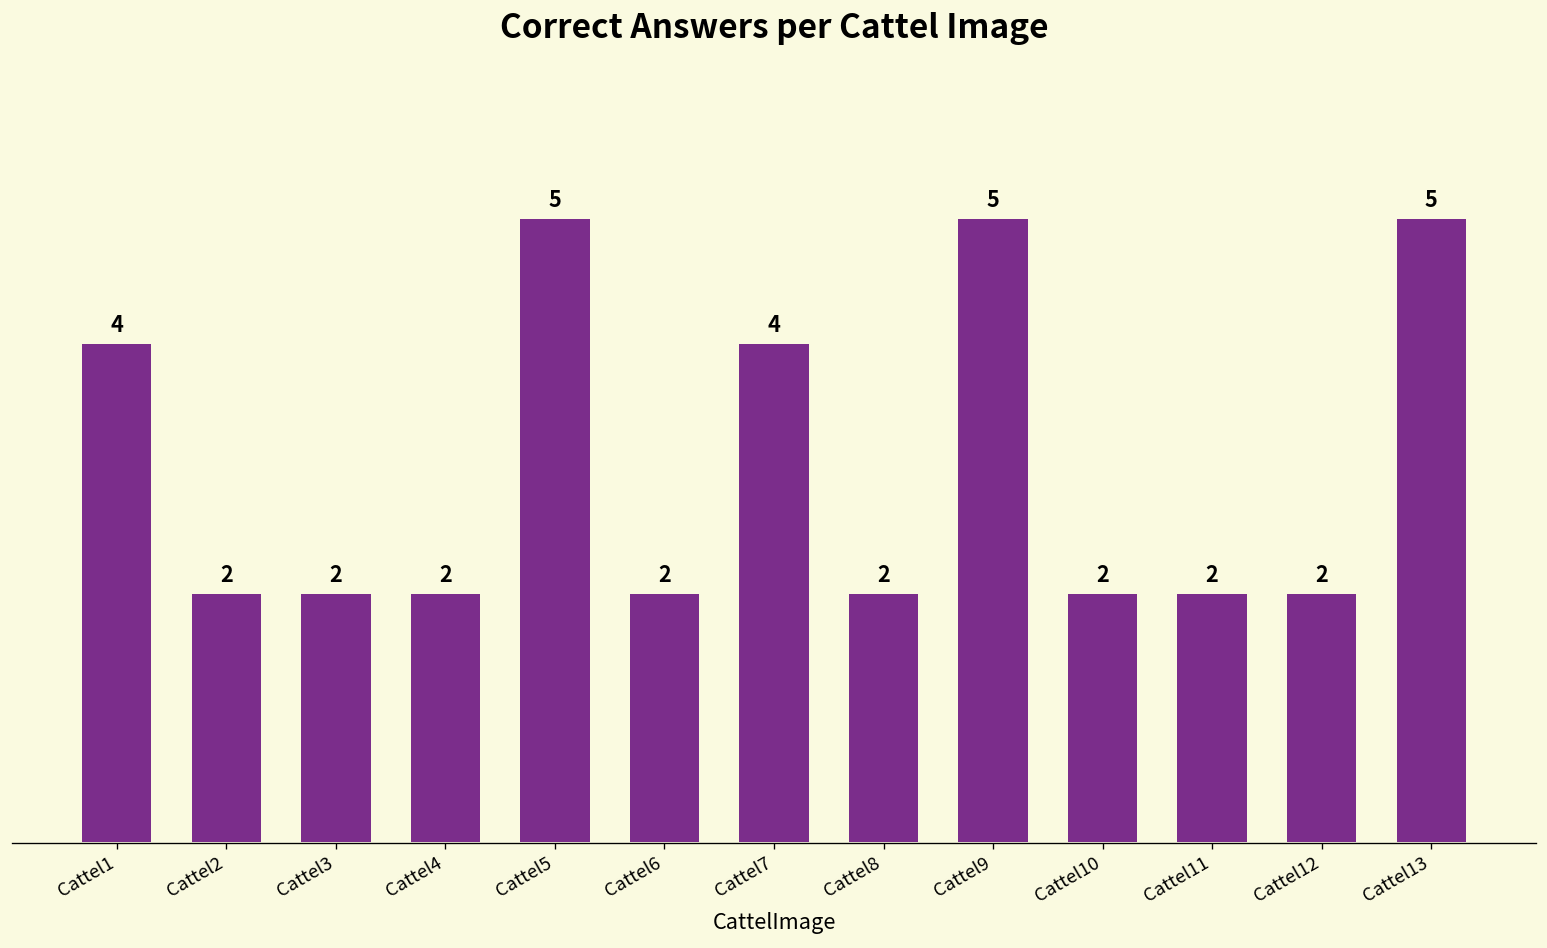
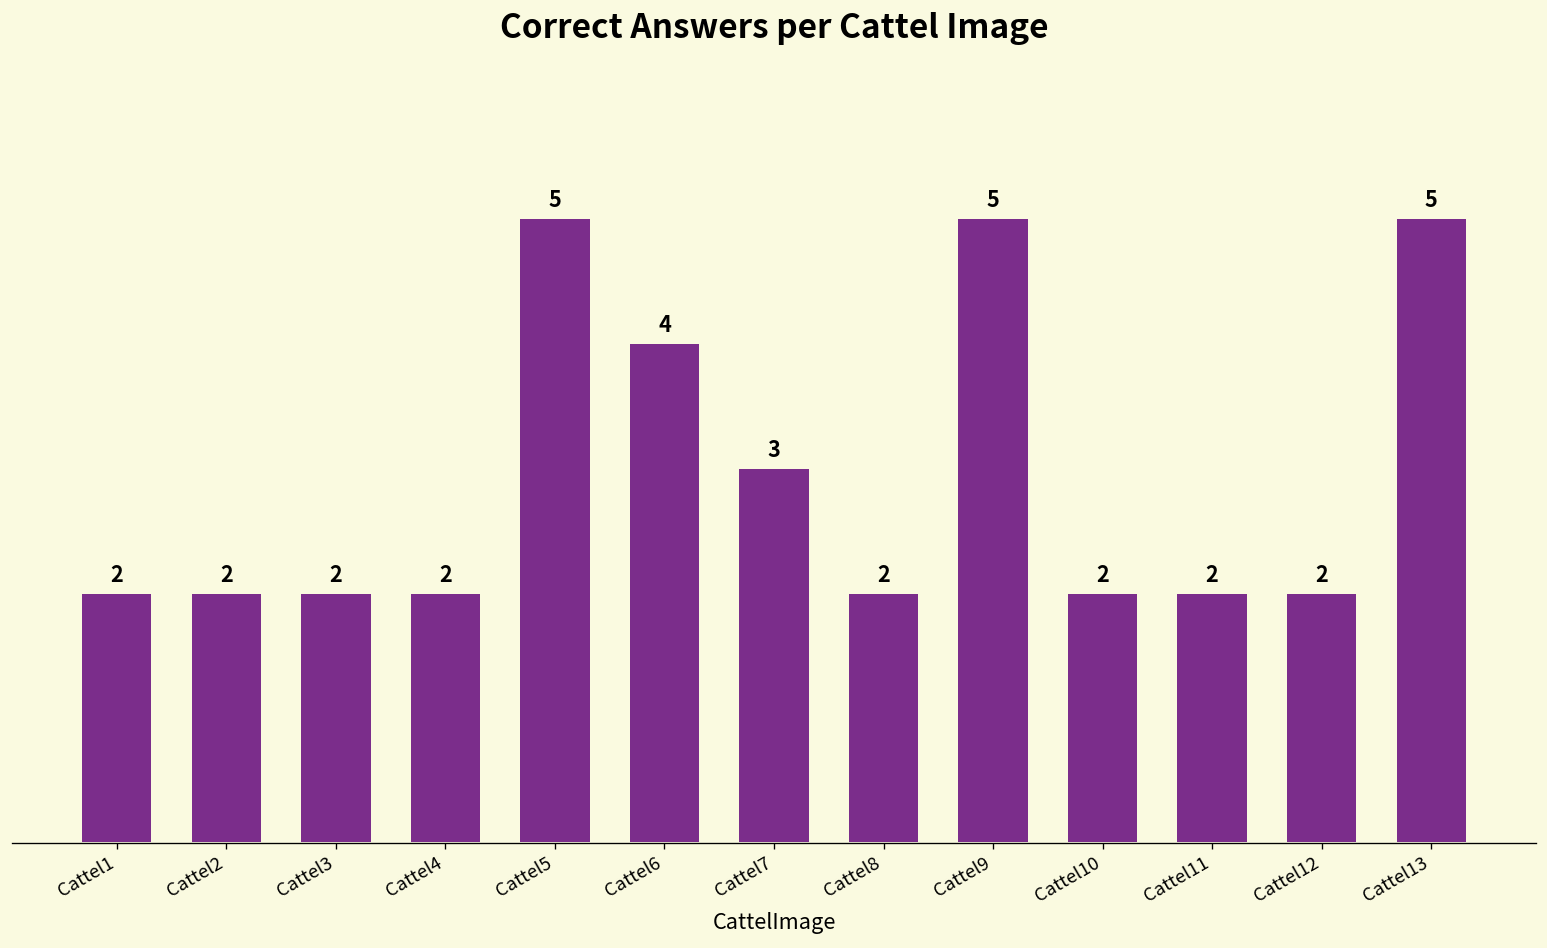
  {
-   "Cattel1": 4,
+   "Cattel1": 2,
    "Cattel2": 2,
    "Cattel3": 2,
    "Cattel4": 2,
    "Cattel5": 5,
-   "Cattel6": 2,
-   "Cattel7": 4,
+   "Cattel6": 4,
+   "Cattel7": 3,
    "Cattel8": 2,
    "Cattel9": 5,
    "Cattel10": 2,
    "Cattel11": 2,
    "Cattel12": 2,
    "Cattel13": 5
  }
